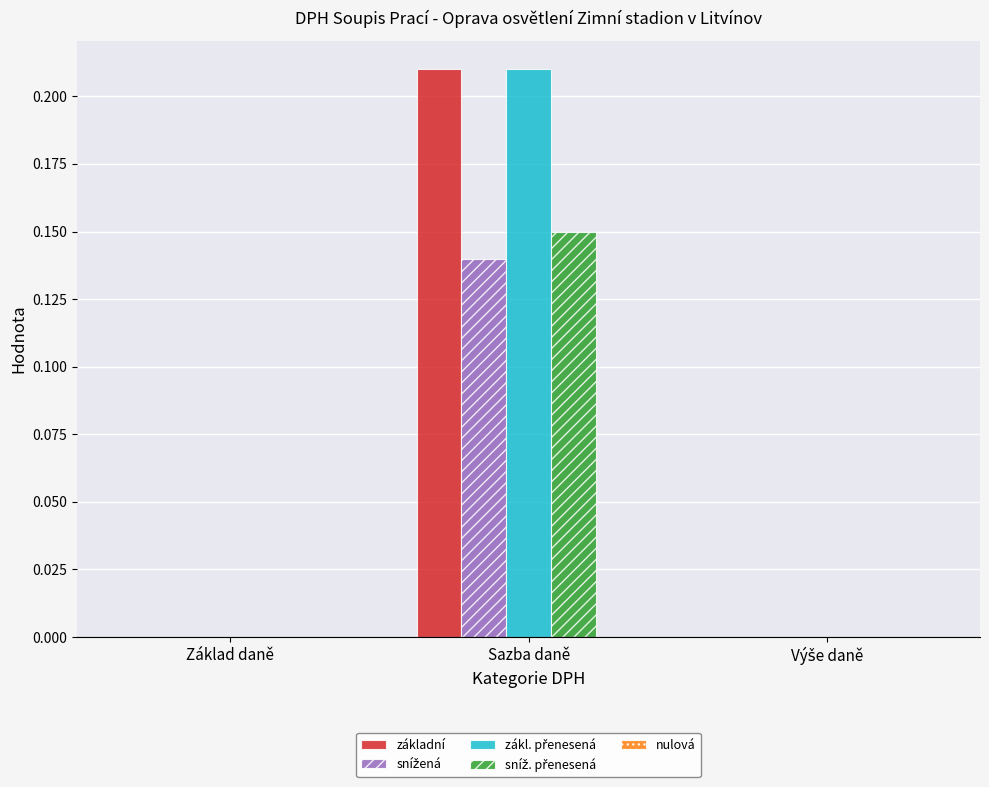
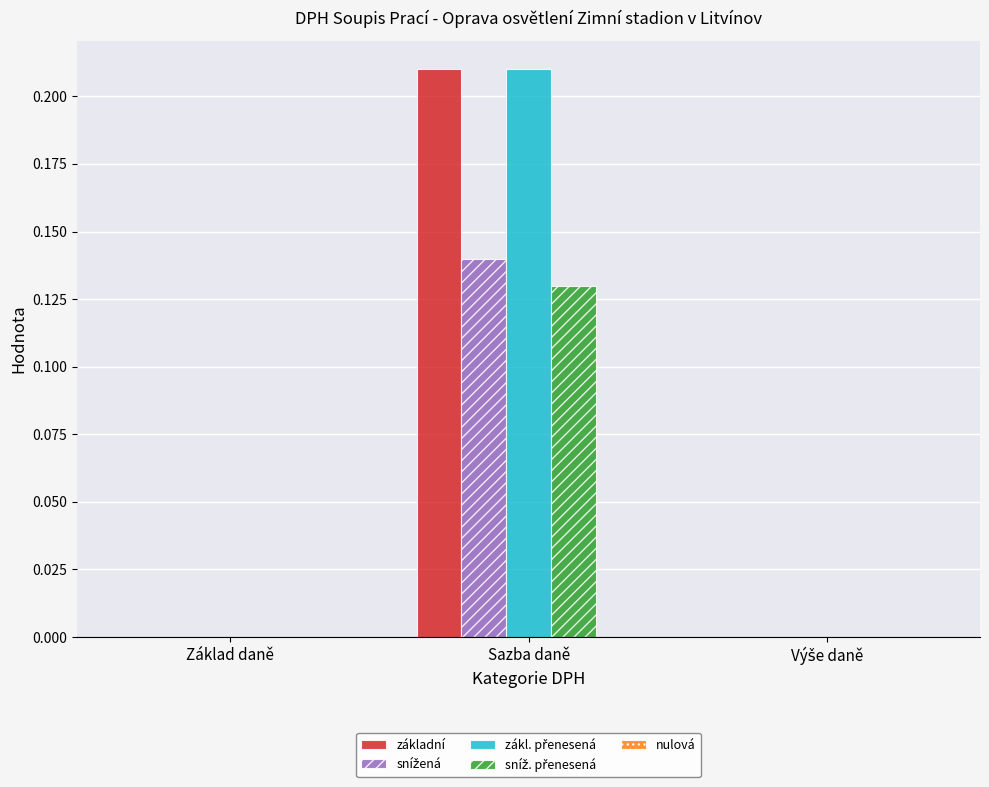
  {
    "základní": {
      "Základ daně": 0.00,
      "Sazba daně": 0.21,
      "Výše daně": 0.00
    },
    "snížená": {
      "Základ daně": 0.00,
      "Sazba daně": 0.14,
      "Výše daně": 0.00
    },
    "zákl. přenesená": {
      "Základ daně": 0.00,
      "Sazba daně": 0.21,
      "Výše daně": 0.00
    },
    "sníž. přenesená": {
      "Základ daně": 0.00,
-     "Sazba daně": 0.15,
+     "Sazba daně": 0.13,
      "Výše daně": 0.00
    },
    "nulová": {
      "Základ daně": 0.00,
      "Sazba daně": 0.00,
      "Výše daně": 0.00
    }
  }
